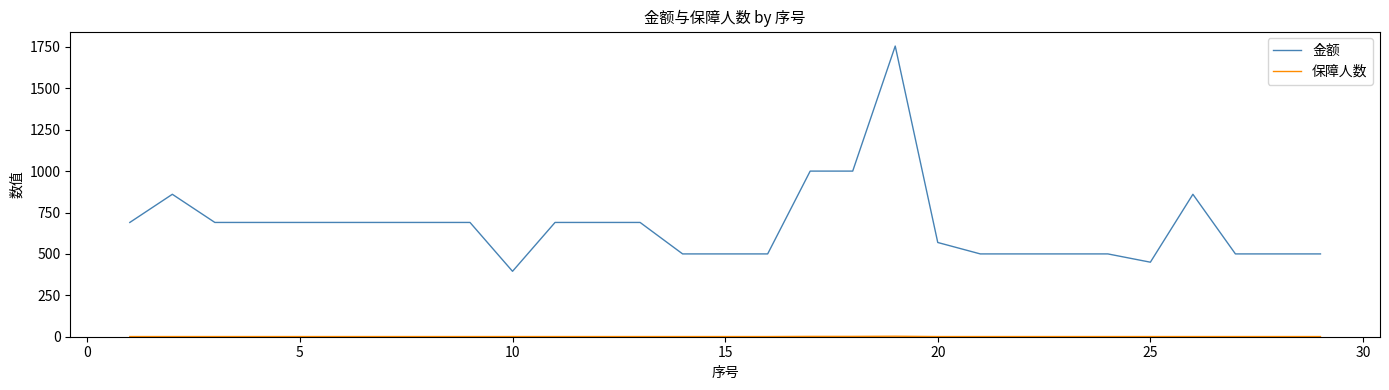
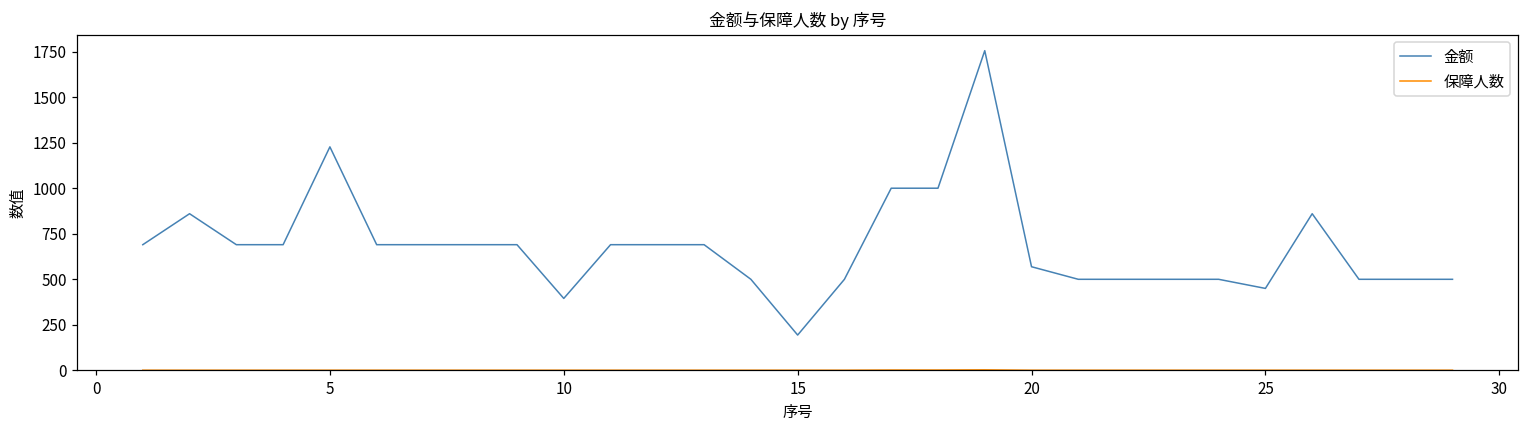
  {
    "金额": {
-     "5": 690,
+     "5": 1230,
      "10": 400,
-     "15": 500,
+     "15": 190,
      "20": 570,
      "25": 450
    },
    "保障人数": {
      "5": 0,
      "10": 0,
      "15": 0,
      "20": 0,
      "25": 0
    }
  }
